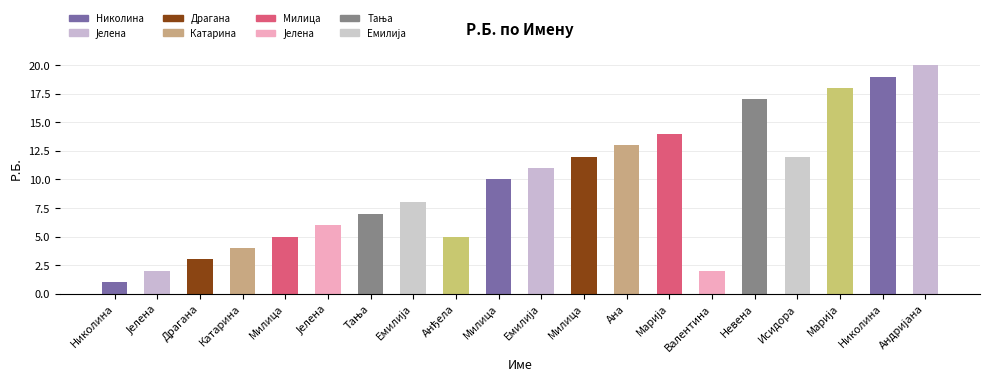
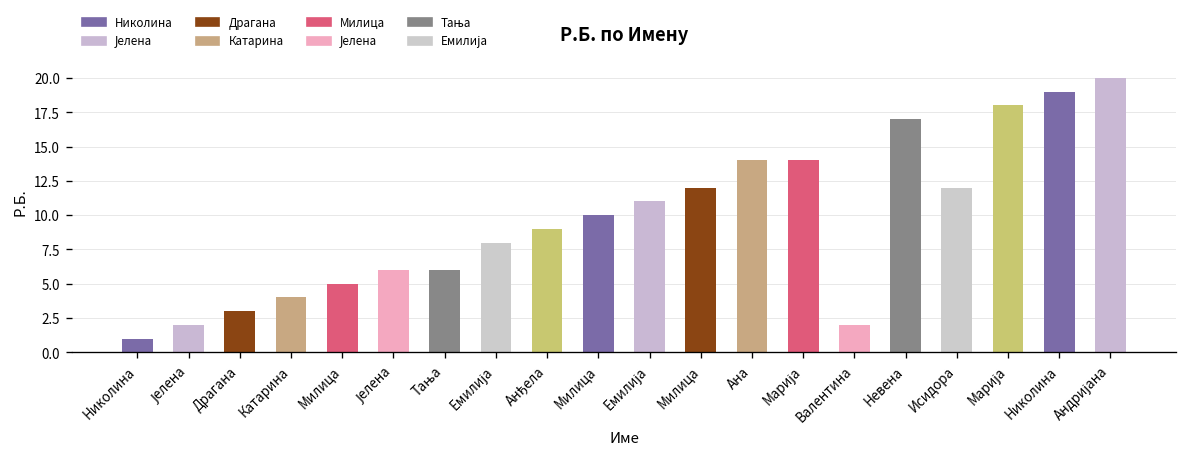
  {
    "Драгана": 3,
    "Катарина": 4,
-   "Тања": 7,
-   "Анђела": 5,
-   "Ана": 13,
+   "Тања": 6,
+   "Анђела": 9,
+   "Ана": 14,
    "Валентина": 2,
    "Невена": 17,
    "Исидора": 12,
    "Андријана": 20
  }
